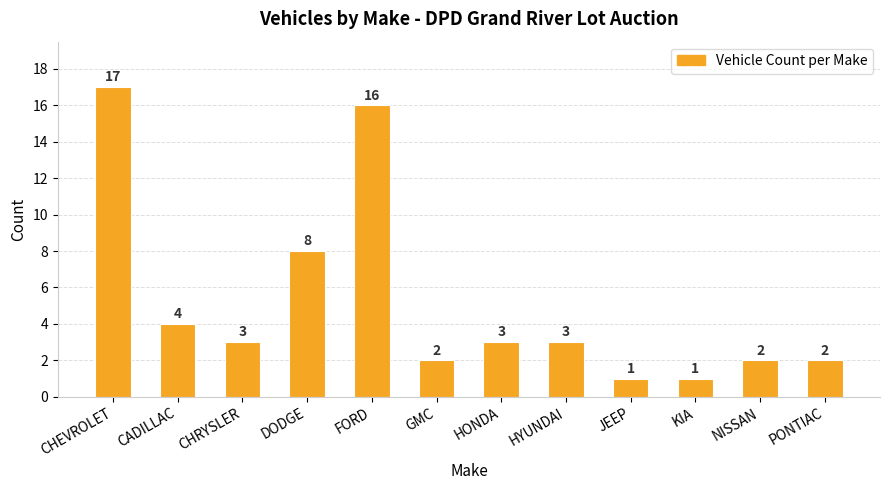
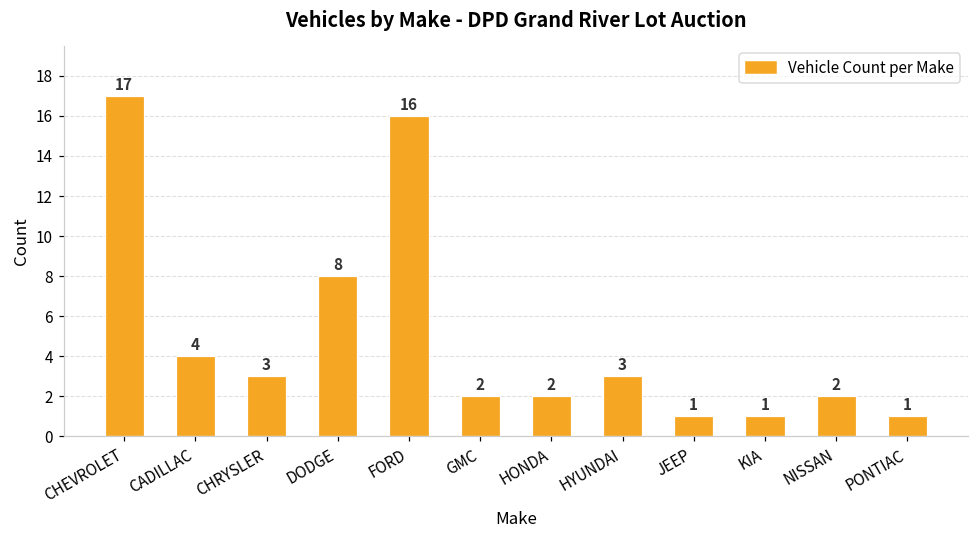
  {
    "CHEVROLET": 17,
    "CADILLAC": 4,
    "CHRYSLER": 3,
    "DODGE": 8,
    "FORD": 16,
    "GMC": 2,
-   "HONDA": 3,
+   "HONDA": 2,
    "HYUNDAI": 3,
    "JEEP": 1,
    "KIA": 1,
    "NISSAN": 2,
-   "PONTIAC": 2
+   "PONTIAC": 1
  }
